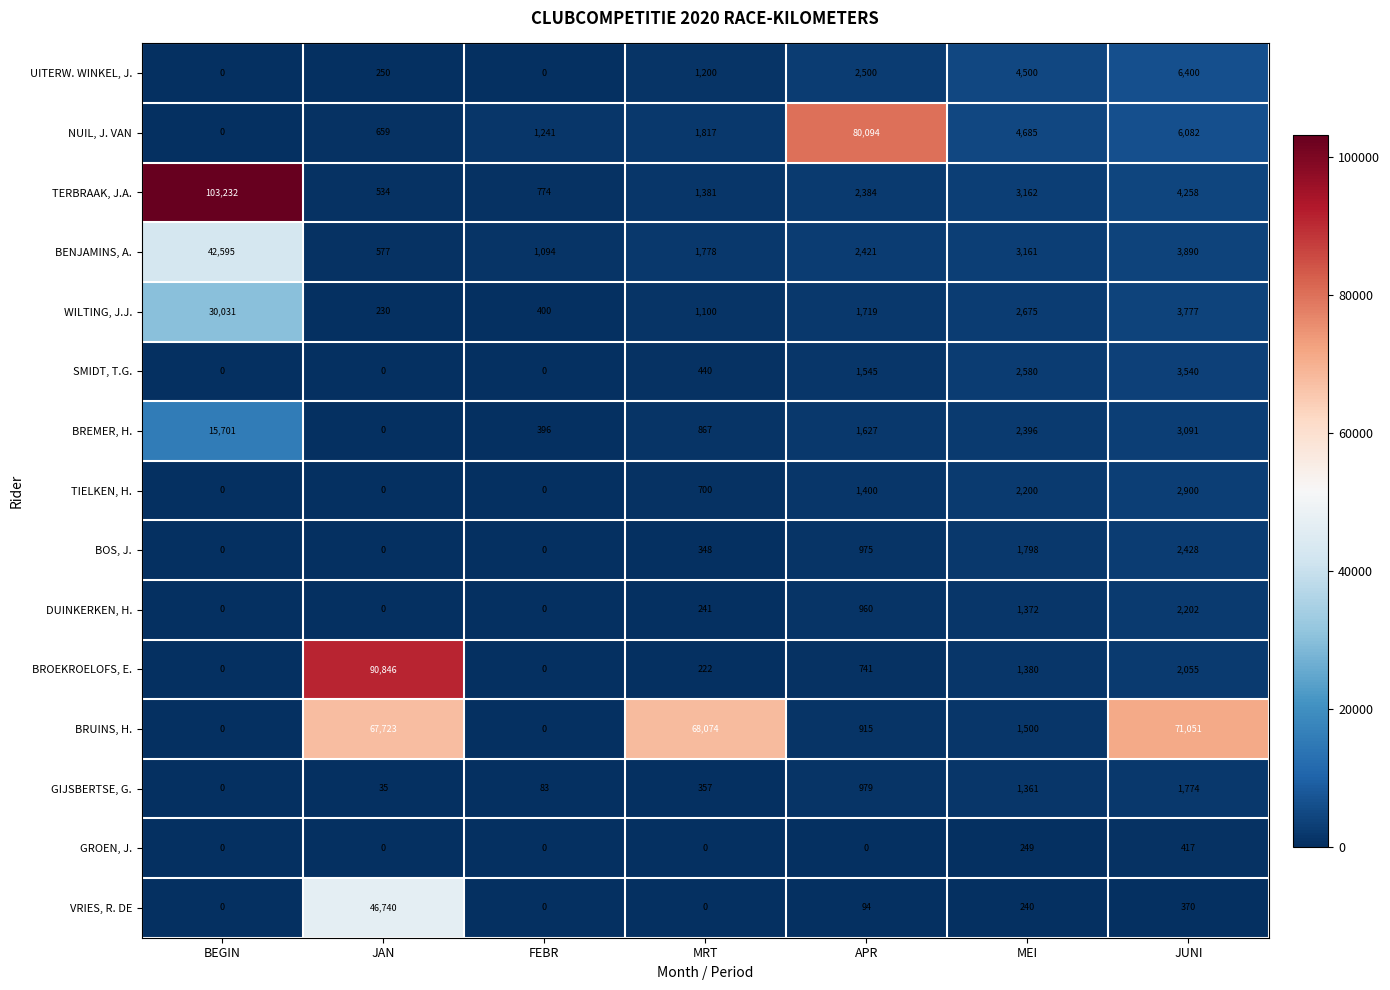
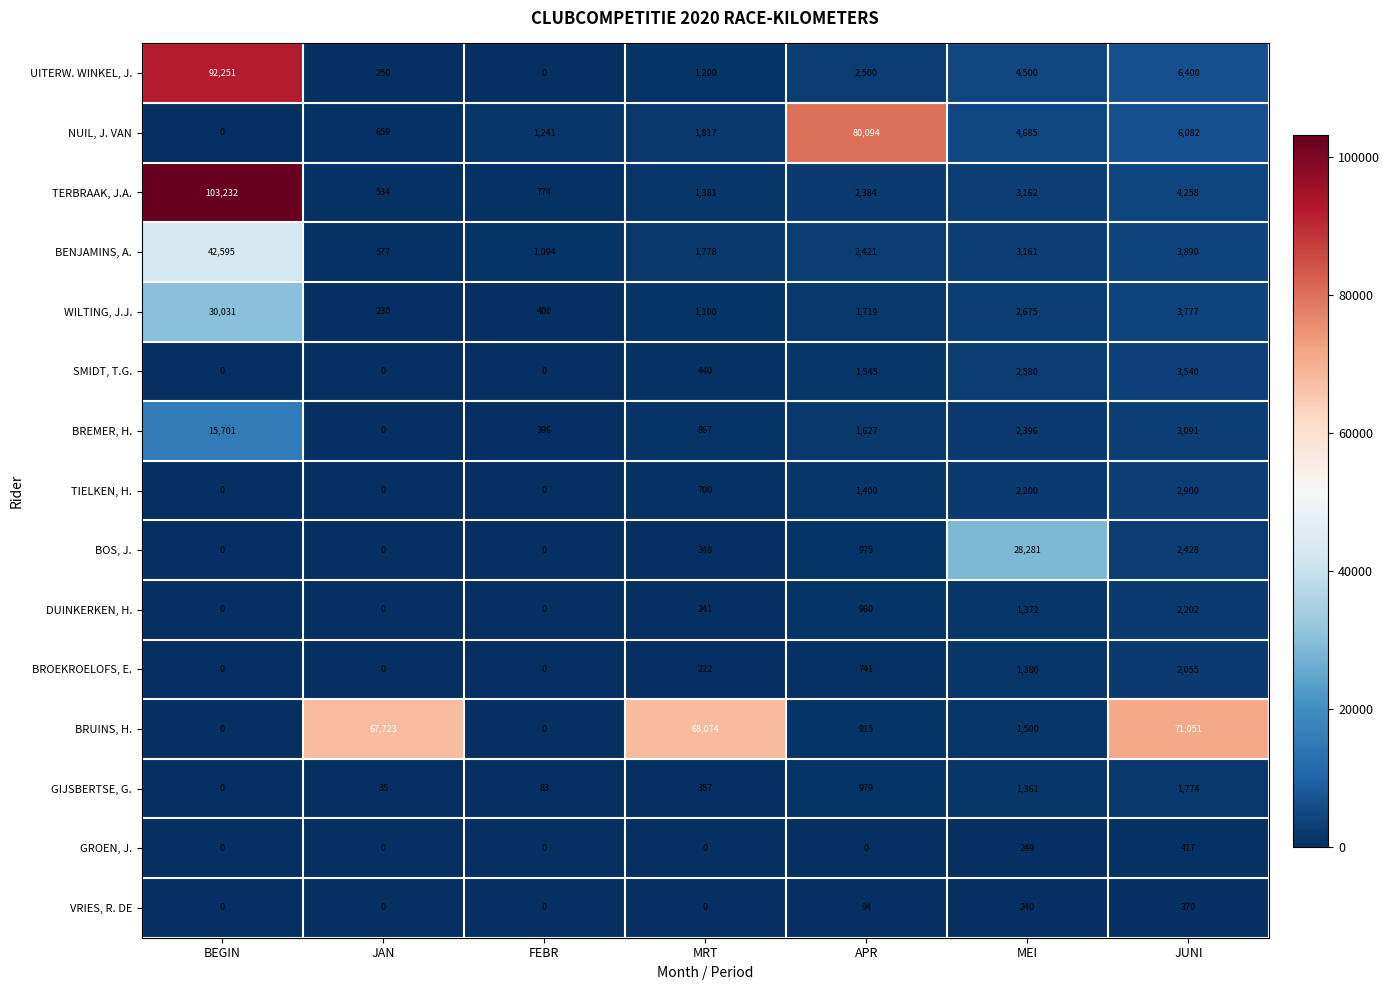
  {
    "UITERW. WINKEL, J.": {
-     "BEGIN": "0",
+     "BEGIN": "92,251",
      "JAN": "250",
      "FEBR": "0",
      "MRT": "1,200",
      "APR": "2,500",
      "MEI": "4,500",
      "JUNI": "6,400"
    },
    "NUIL, J. VAN": {
      "BEGIN": "0",
      "JAN": "659",
      "FEBR": "1,241",
      "MRT": "1,817",
      "APR": "80,094",
      "MEI": "4,685",
      "JUNI": "6,082"
    },
    "TERBRAAK, J.A.": {
      "BEGIN": "103,232",
      "JAN": "534",
      "FEBR": "774",
      "MRT": "1,381",
      "APR": "2,384",
      "MEI": "3,162",
      "JUNI": "4,258"
    },
    "BENJAMINS, A.": {
      "BEGIN": "42,595",
      "JAN": "577",
      "FEBR": "1,094",
      "MRT": "1,778",
      "APR": "2,421",
      "MEI": "3,161",
      "JUNI": "3,890"
    },
    "WILTING, J.J.": {
      "BEGIN": "30,031",
      "JAN": "230",
      "FEBR": "400",
      "MRT": "1,100",
      "APR": "1,719",
      "MEI": "2,675",
      "JUNI": "3,777"
    },
    "SMIDT, T.G.": {
      "BEGIN": "0",
      "JAN": "0",
      "FEBR": "0",
      "MRT": "440",
      "APR": "1,545",
      "MEI": "2,580",
      "JUNI": "3,540"
    },
    "BREMER, H.": {
      "BEGIN": "15,701",
      "JAN": "0",
      "FEBR": "396",
      "MRT": "867",
      "APR": "1,627",
      "MEI": "2,396",
      "JUNI": "3,091"
    },
    "TIELKEN, H.": {
      "BEGIN": "0",
      "JAN": "0",
      "FEBR": "0",
      "MRT": "700",
      "APR": "1,400",
      "MEI": "2,200",
      "JUNI": "2,900"
    },
    "BOS, J.": {
      "BEGIN": "0",
      "JAN": "0",
      "FEBR": "0",
      "MRT": "348",
      "APR": "975",
-     "MEI": "1,798",
+     "MEI": "28,281",
      "JUNI": "2,428"
    },
    "DUINKERKEN, H.": {
      "BEGIN": "0",
      "JAN": "0",
      "FEBR": "0",
      "MRT": "241",
      "APR": "960",
      "MEI": "1,372",
      "JUNI": "2,202"
    },
    "BROEKROELOFS, E.": {
      "BEGIN": "0",
-     "JAN": "90,846",
+     "JAN": "0",
      "FEBR": "0",
      "MRT": "222",
      "APR": "741",
      "MEI": "1,380",
      "JUNI": "2,055"
    },
    "BRUINS, H.": {
      "BEGIN": "0",
      "JAN": "67,723",
      "FEBR": "0",
      "MRT": "68,074",
      "APR": "915",
      "MEI": "1,500",
      "JUNI": "71,051"
    },
    "GIJSBERTSE, G.": {
      "BEGIN": "0",
      "JAN": "35",
      "FEBR": "83",
      "MRT": "357",
      "APR": "979",
      "MEI": "1,361",
      "JUNI": "1,774"
    },
    "GROEN, J.": {
      "BEGIN": "0",
      "JAN": "0",
      "FEBR": "0",
      "MRT": "0",
      "APR": "0",
      "MEI": "249",
      "JUNI": "417"
    },
    "VRIES, R. DE": {
      "BEGIN": "0",
-     "JAN": "46,740",
+     "JAN": "0",
      "FEBR": "0",
      "MRT": "0",
      "APR": "94",
      "MEI": "240",
      "JUNI": "370"
    }
  }
